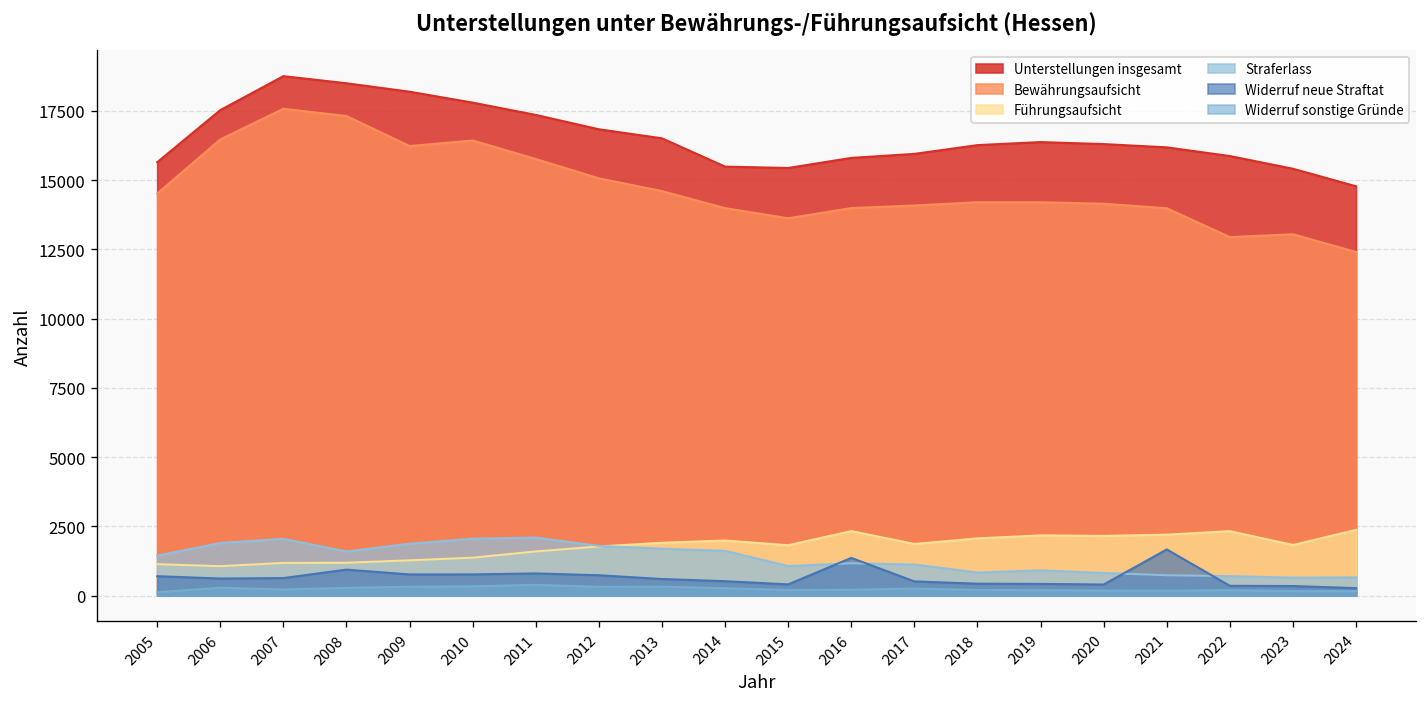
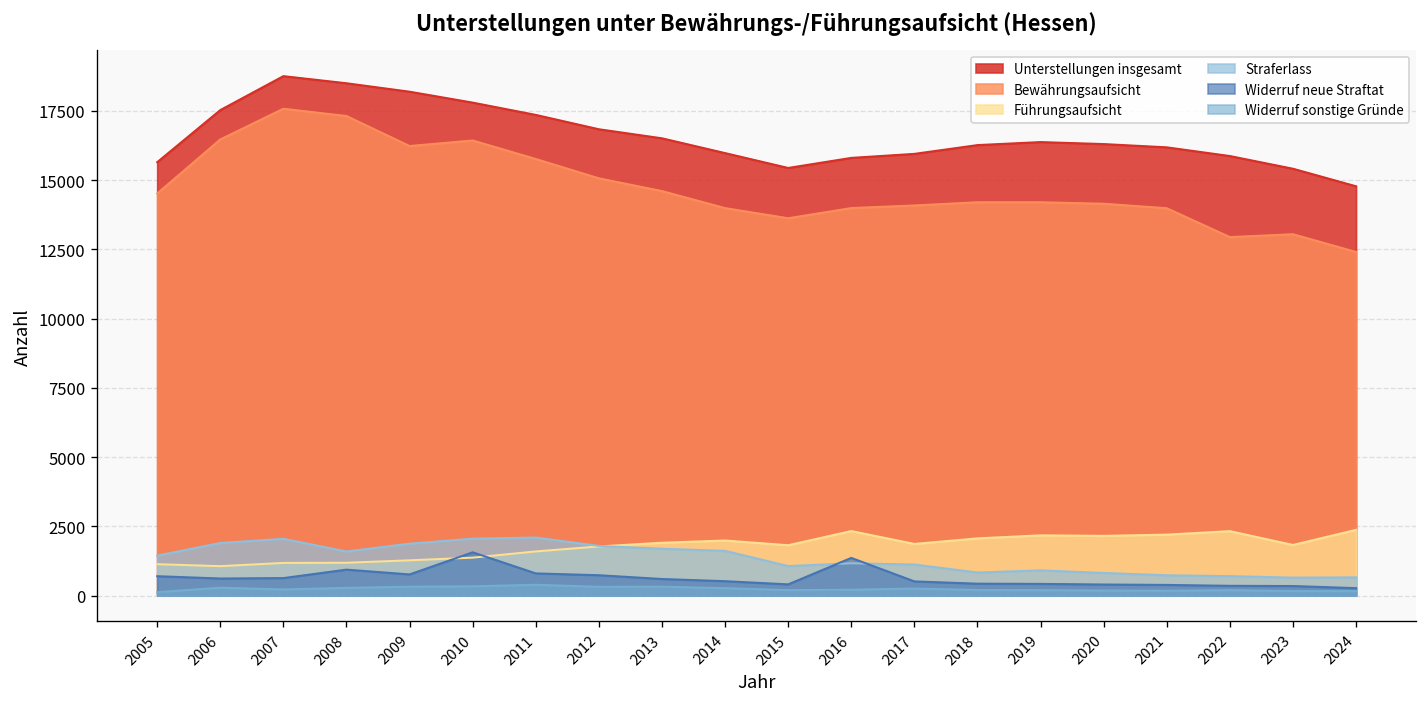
  {
    "Unterstellungen insgesamt": {
      "2005": 15600,
      "2006": 17500,
      "2007": 18800,
      "2008": 18500,
      "2009": 18200,
      "2010": 17800,
      "2011": 17400,
      "2012": 16800,
      "2013": 16500,
-     "2014": 15500,
+     "2014": 16000,
      "2015": 15400,
      "2016": 15800,
      "2017": 15900,
      "2018": 16300,
      "2019": 16400,
      "2020": 16300,
      "2021": 16200,
      "2022": 15900,
      "2023": 15400,
      "2024": 14800
    },
    "Bewährungsaufsicht": {
      "2005": 14500,
      "2006": 16500,
      "2007": 17600,
      "2008": 17300,
      "2009": 16200,
      "2010": 16400,
      "2011": 15800,
      "2012": 15100,
      "2013": 14600,
      "2014": 14000,
      "2015": 13600,
      "2016": 14000,
      "2017": 14100,
      "2018": 14200,
      "2019": 14200,
      "2020": 14100,
      "2021": 14000,
      "2022": 12900,
      "2023": 13000,
      "2024": 12400
    },
    "Führungsaufsicht": {
      "2005": 1100,
      "2006": 1100,
      "2007": 1200,
      "2008": 1200,
      "2009": 1300,
      "2010": 1400,
      "2011": 1600,
      "2013": 1900,
      "2014": 2000,
      "2015": 1800,
      "2016": 2300,
      "2017": 1900,
      "2018": 2100,
      "2019": 2200,
      "2020": 2200,
      "2021": 2200,
      "2022": 2300,
      "2023": 1800,
      "2024": 2400
    },
    "Widerruf neue Straftat": {
      "2005": 700,
      "2006": 600,
      "2007": 600,
      "2008": 900,
      "2009": 800,
-     "2010": 800,
+     "2010": 1600,
      "2011": 800,
      "2012": 700,
      "2013": 600,
      "2014": 500,
      "2015": 400,
      "2016": 1400,
      "2017": 500,
      "2018": 400,
      "2019": 400,
      "2020": 400,
-     "2021": 1700,
+     "2021": 400,
      "2022": 400,
      "2023": 300
    }
  }
